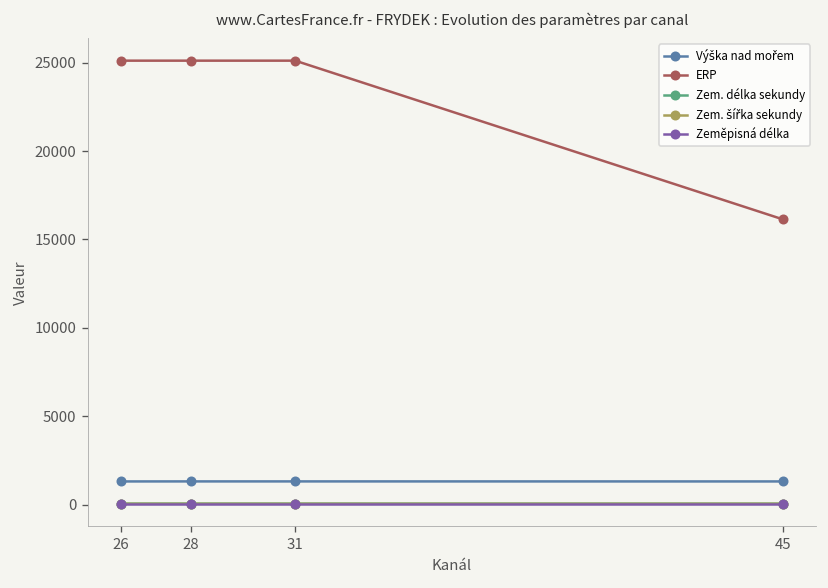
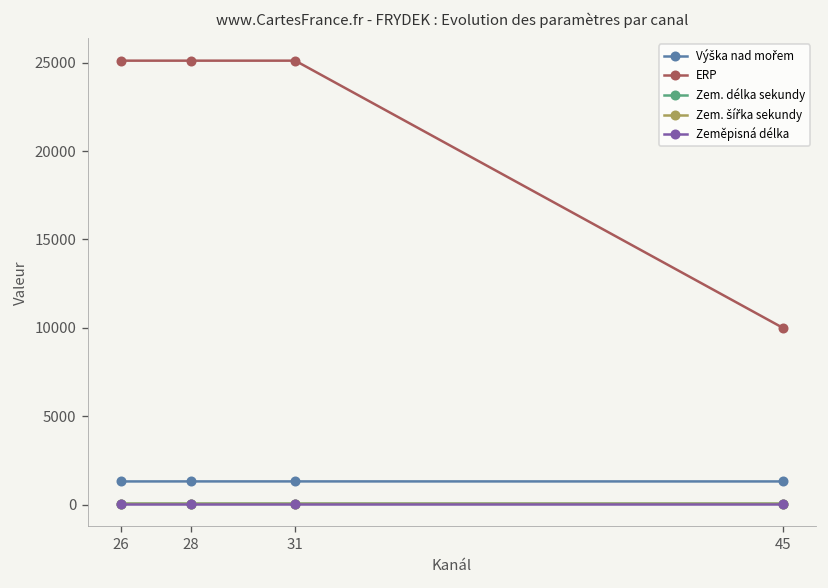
  {
    "ERP": {
      "26": 25100,
      "28": 25100,
      "31": 25100,
-     "45": 16100
+     "45": 10000
    }
  }
